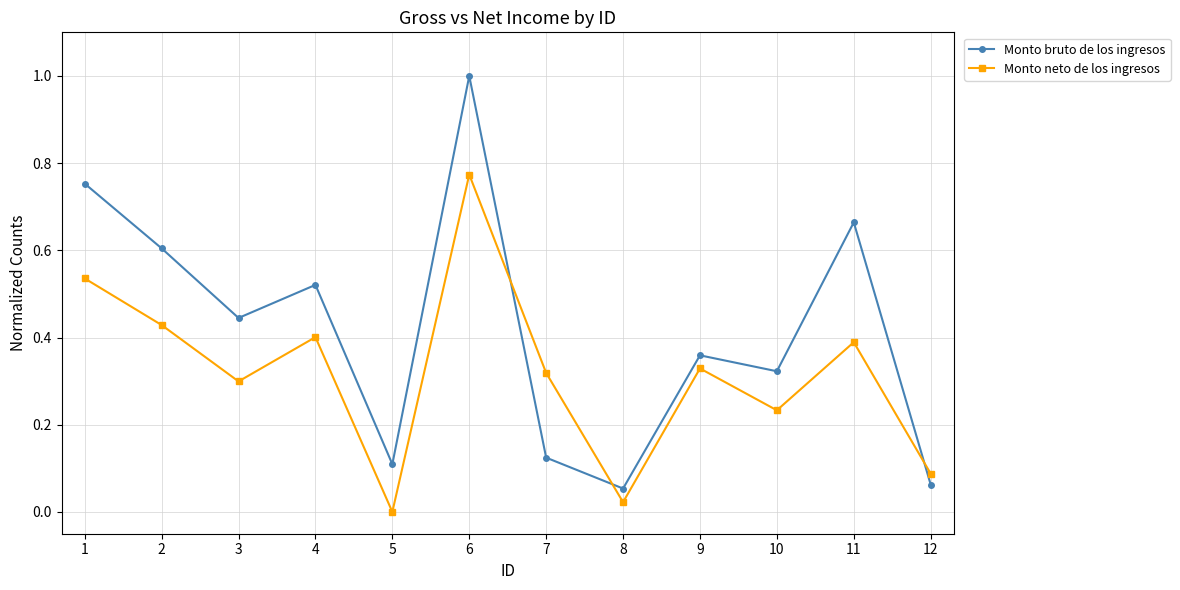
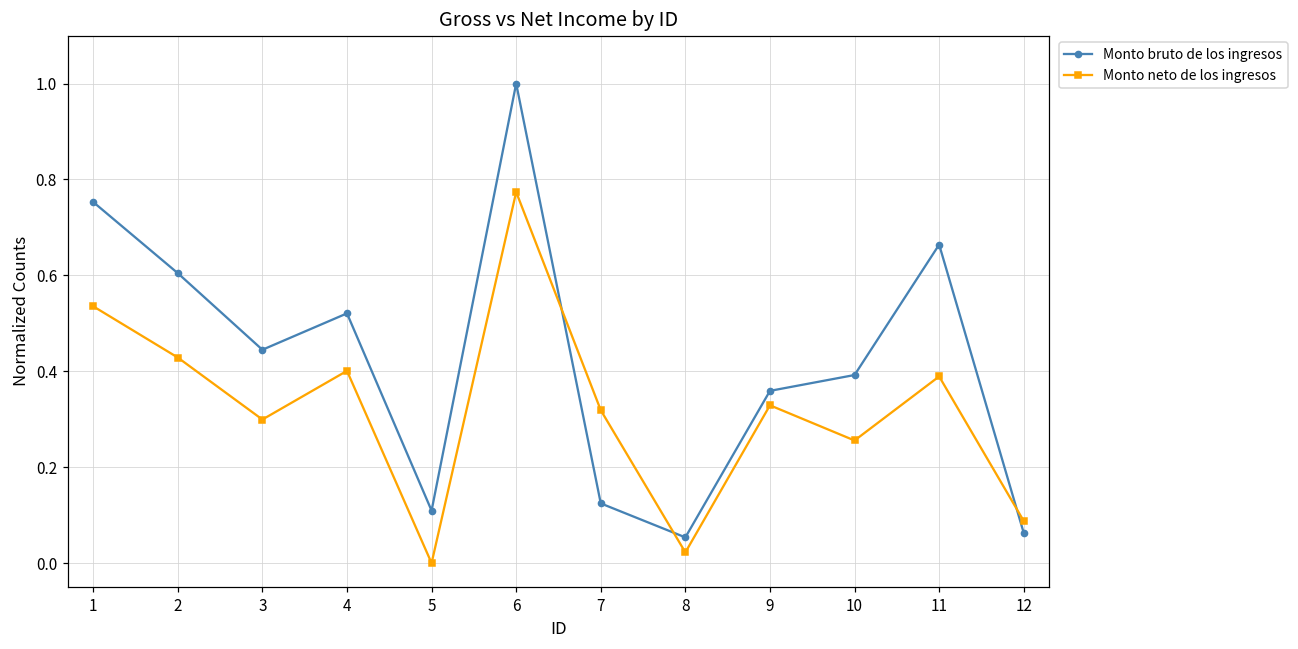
  {
    "Monto bruto de los ingresos": {
      "1": 0.75,
      "2": 0.60,
      "3": 0.44,
      "4": 0.52,
      "5": 0.11,
      "6": 1.00,
      "7": 0.12,
      "8": 0.05,
      "9": 0.36,
-     "10": 0.32,
+     "10": 0.39,
      "11": 0.66,
      "12": 0.06
    },
    "Monto neto de los ingresos": {
      "1": 0.54,
      "2": 0.43,
      "3": 0.30,
      "4": 0.40,
      "5": 0.00,
      "6": 0.77,
      "7": 0.32,
      "8": 0.02,
      "9": 0.33,
-     "10": 0.23,
+     "10": 0.26,
      "11": 0.39,
      "12": 0.09
    }
  }
